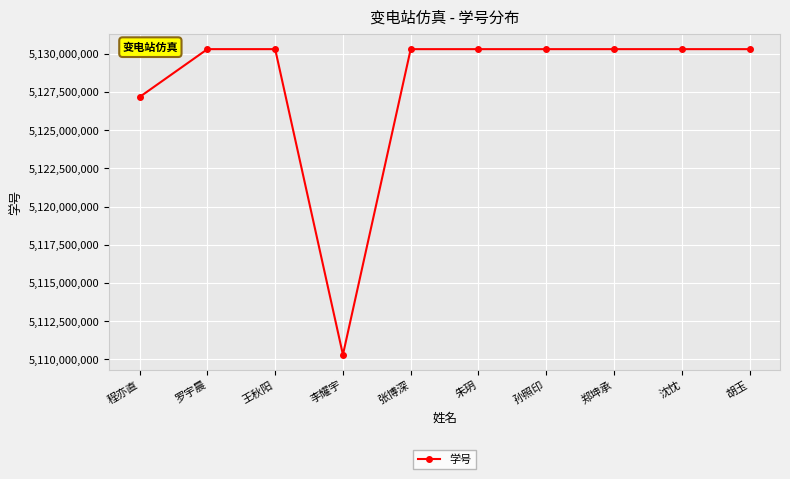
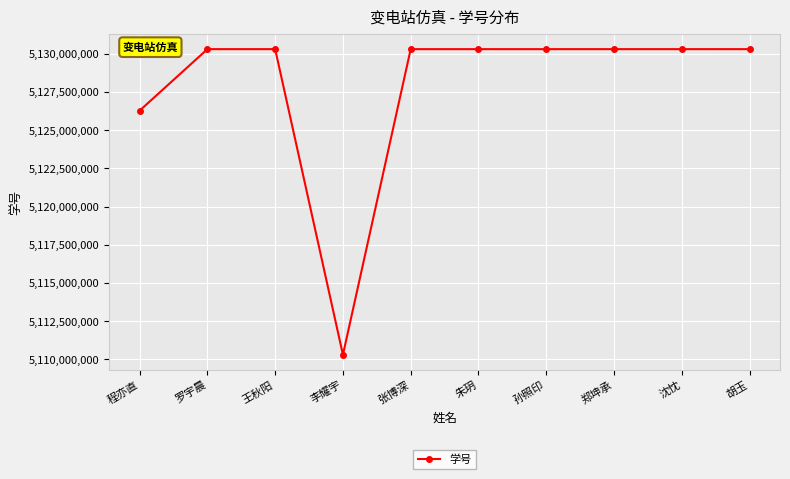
  {
-   "程亦直": "5,127,200,000",
+   "程亦直": "5,126,300,000",
    "罗宇晨": "5,130,300,000",
    "王秋阳": "5,130,300,000",
    "李耀宇": "5,110,300,000",
    "张博深": "5,130,300,000",
    "朱玥": "5,130,300,000",
    "孙照印": "5,130,300,000",
    "郑坤承": "5,130,300,000",
    "沈忱": "5,130,300,000",
    "胡玉": "5,130,300,000"
  }
